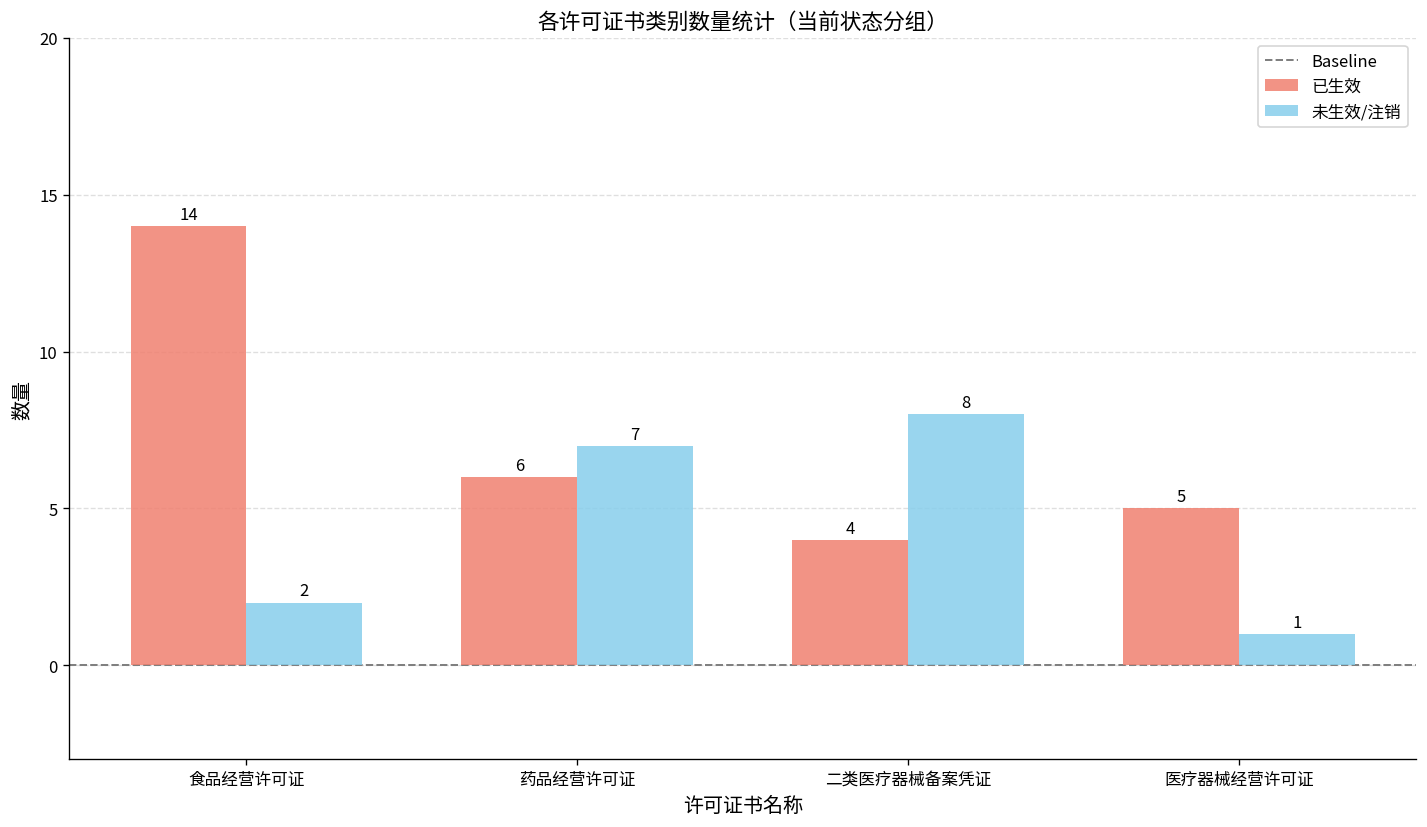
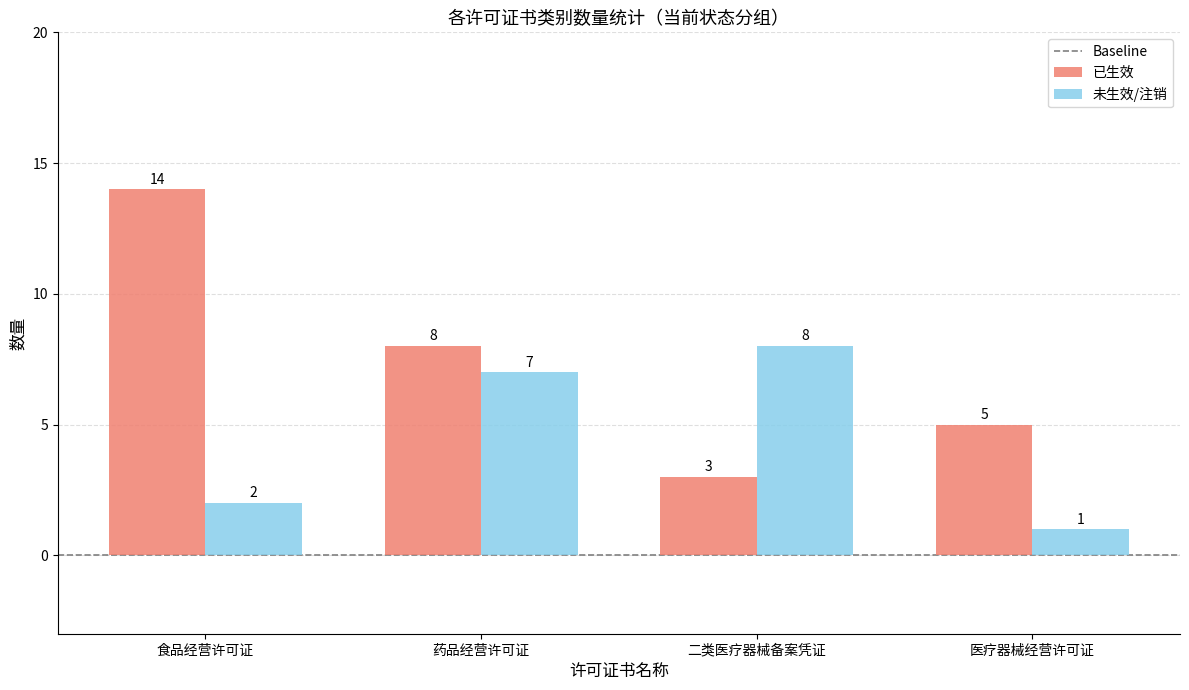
  {
    "已生效": {
      "食品经营许可证": 14,
-     "药品经营许可证": 6,
-     "二类医疗器械备案凭证": 4,
+     "药品经营许可证": 8,
+     "二类医疗器械备案凭证": 3,
      "医疗器械经营许可证": 5
    },
    "未生效/注销": {
      "食品经营许可证": 2,
      "药品经营许可证": 7,
      "二类医疗器械备案凭证": 8,
      "医疗器械经营许可证": 1
    }
  }
